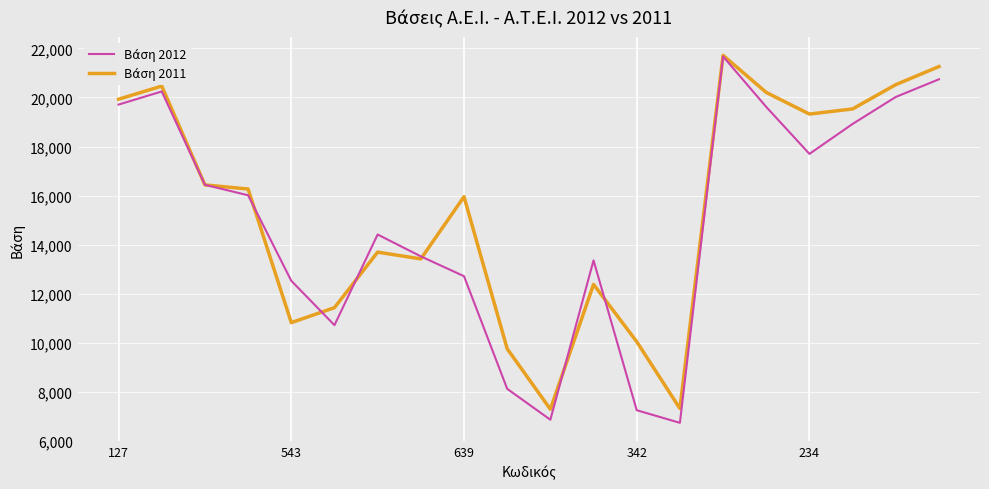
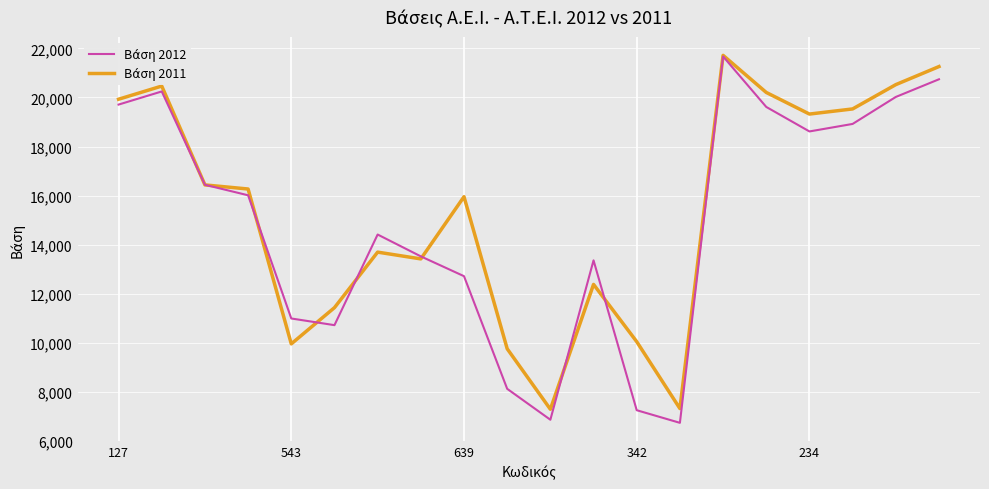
  {
    "Βάση 2012": {
      "127": "19,700",
-     "543": "12,500",
+     "543": "11,000",
      "639": "12,700",
      "342": "7,300",
-     "234": "17,700"
+     "234": "18,600"
    },
    "Βάση 2011": {
      "127": "19,900",
-     "543": "10,800",
+     "543": "10,000",
      "639": "16,000",
      "342": "10,100",
      "234": "19,300"
    }
  }
